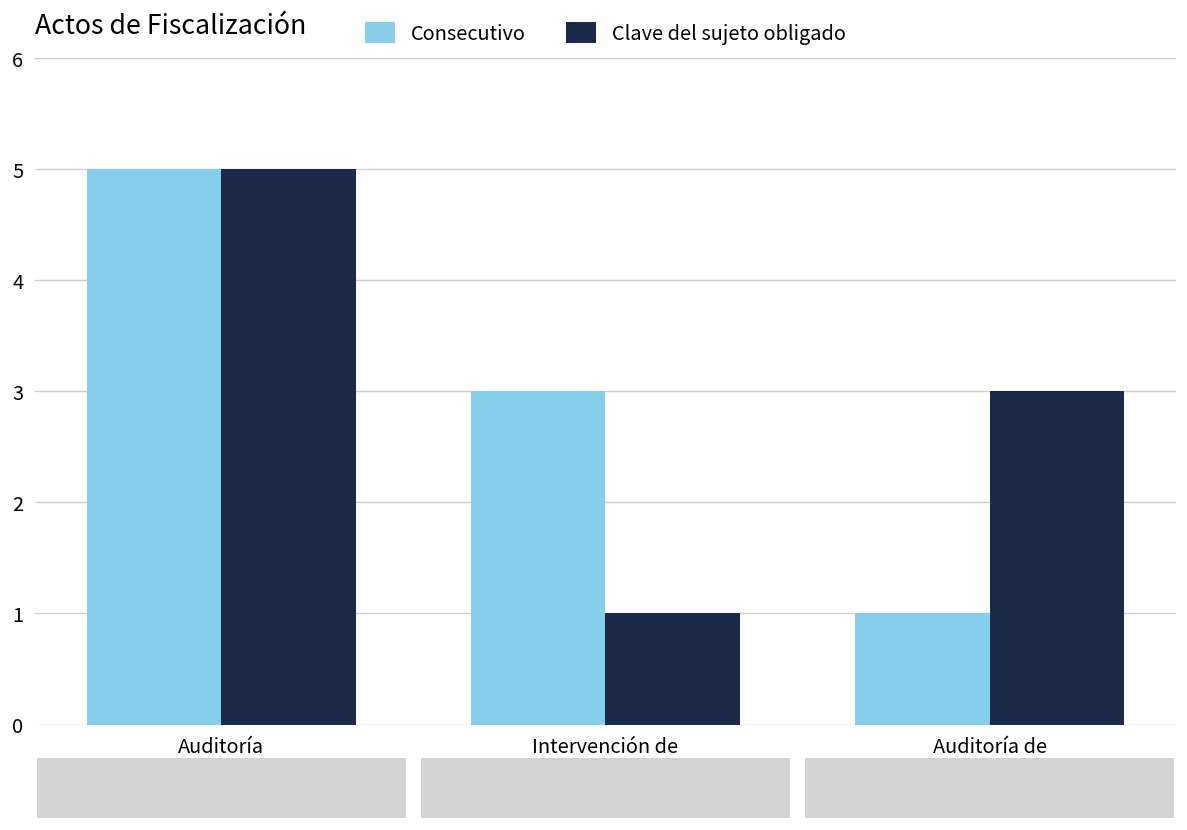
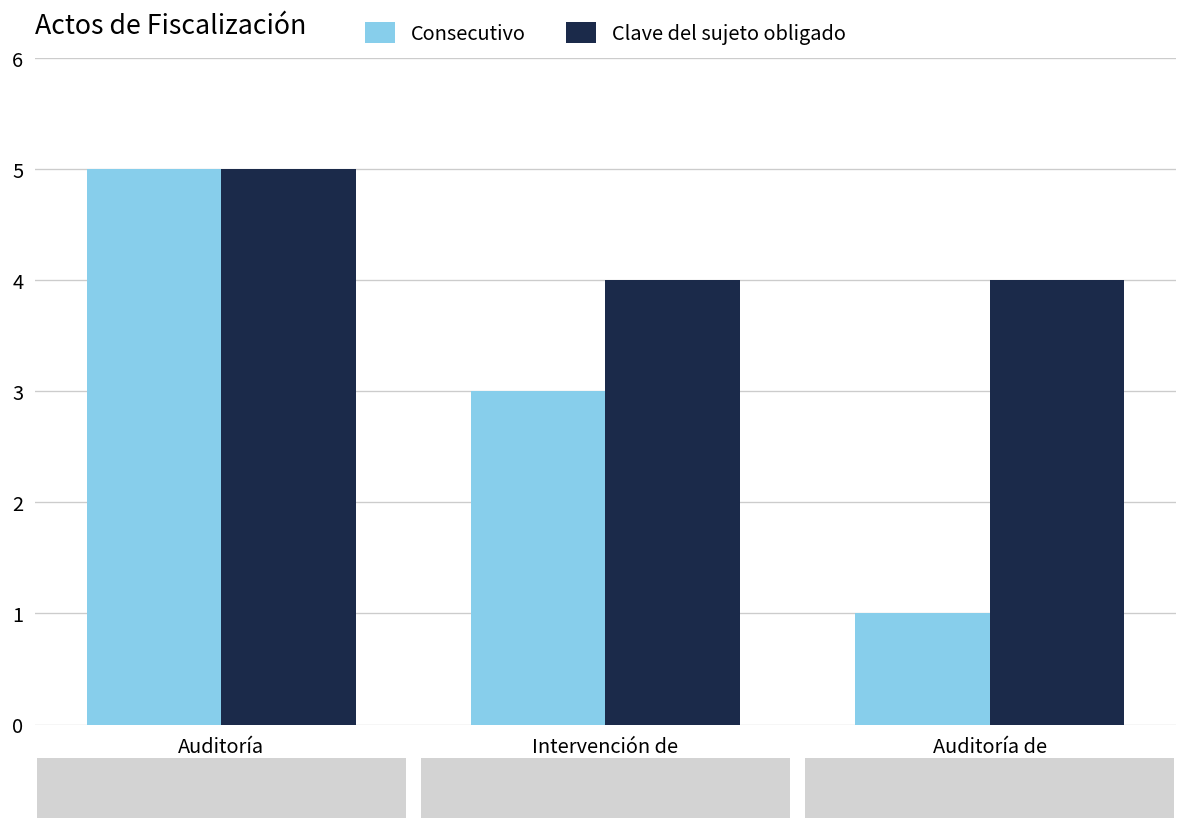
  {
    "Consecutivo": {
      "Auditoría": 5,
      "Intervención de Control Interno": 3,
      "Auditoría de seguimiento": 1
    },
    "Clave del sujeto obligado": {
      "Auditoría": 5,
-     "Intervención de Control Interno": 1,
-     "Auditoría de seguimiento": 3
+     "Intervención de Control Interno": 4,
+     "Auditoría de seguimiento": 4
    }
  }
